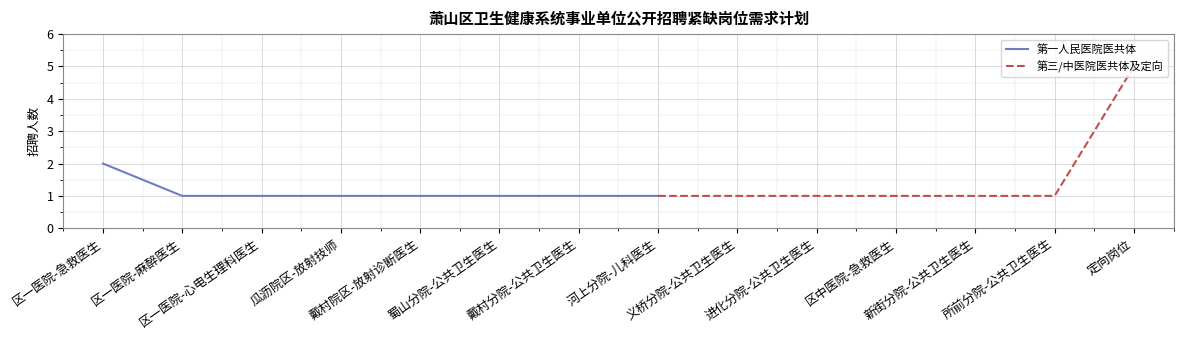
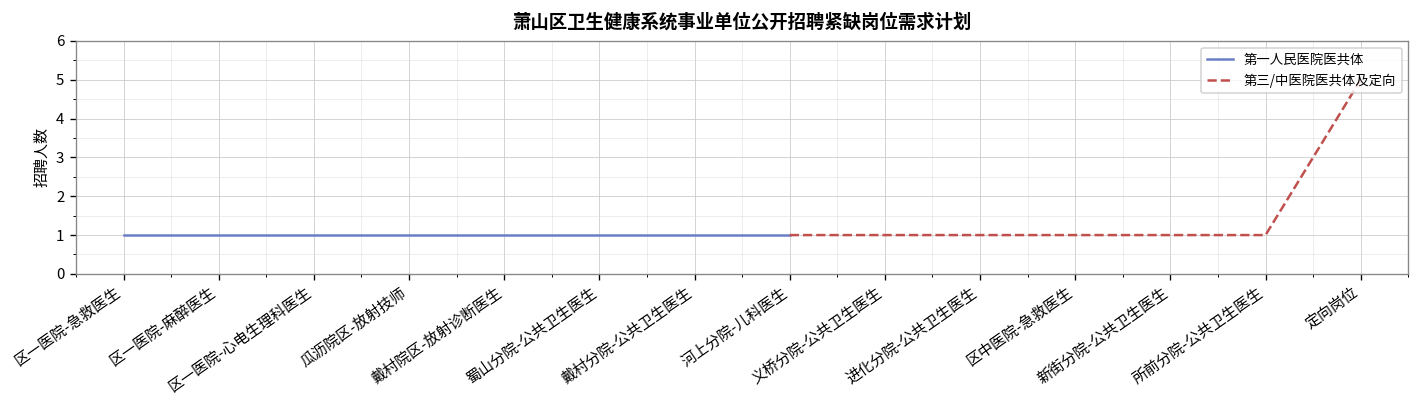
  {
    "第一人民医院医共体": {
-     "区一医院-急救医生": 2,
+     "区一医院-急救医生": 1,
      "区一医院-麻醉医生": 1,
      "区一医院-心电生理科医生": 1,
      "瓜沥院区-放射技师": 1,
      "戴村院区-放射诊断医生": 1,
      "蜀山分院-公共卫生医生": 1,
      "戴村分院-公共卫生医生": 1
    },
    "第三/中医院医共体及定向": {
      "义桥分院-公共卫生医生": 1,
      "进化分院-公共卫生医生": 1,
      "区中医院-急救医生": 1,
      "新街分院-公共卫生医生": 1,
      "所前分院-公共卫生医生": 1
    }
  }
